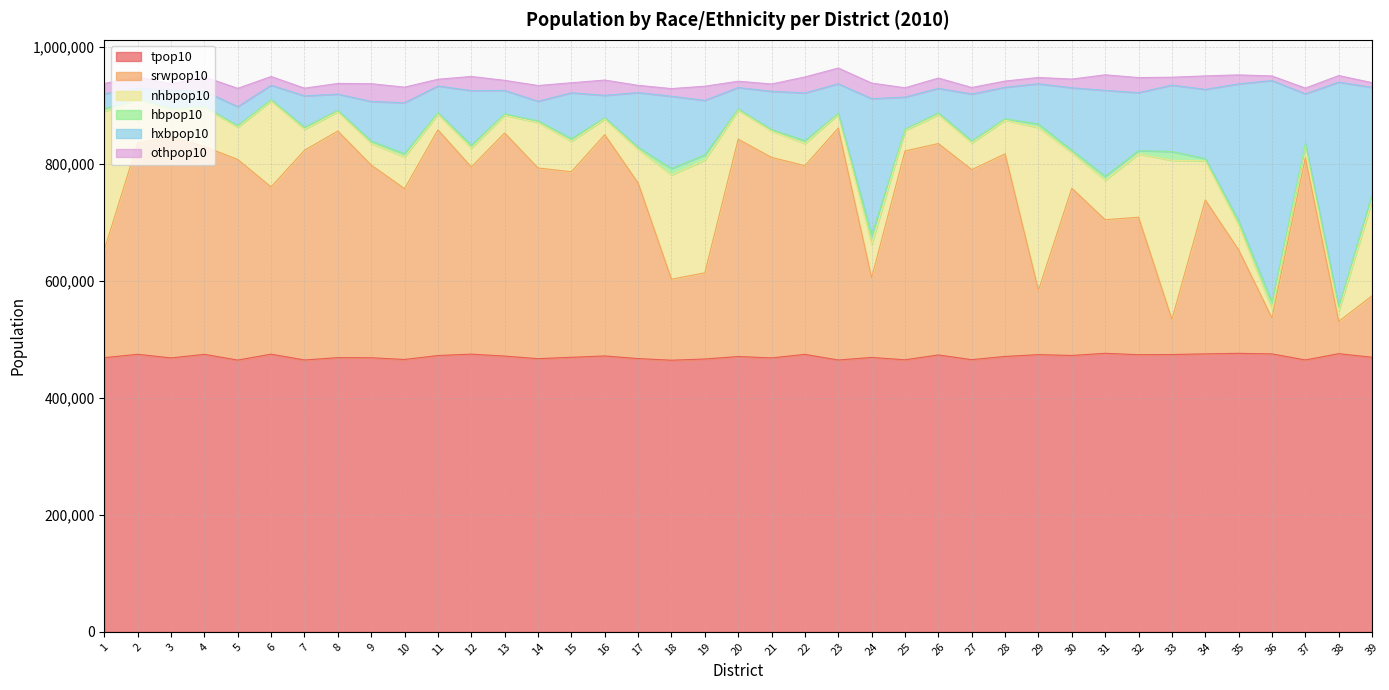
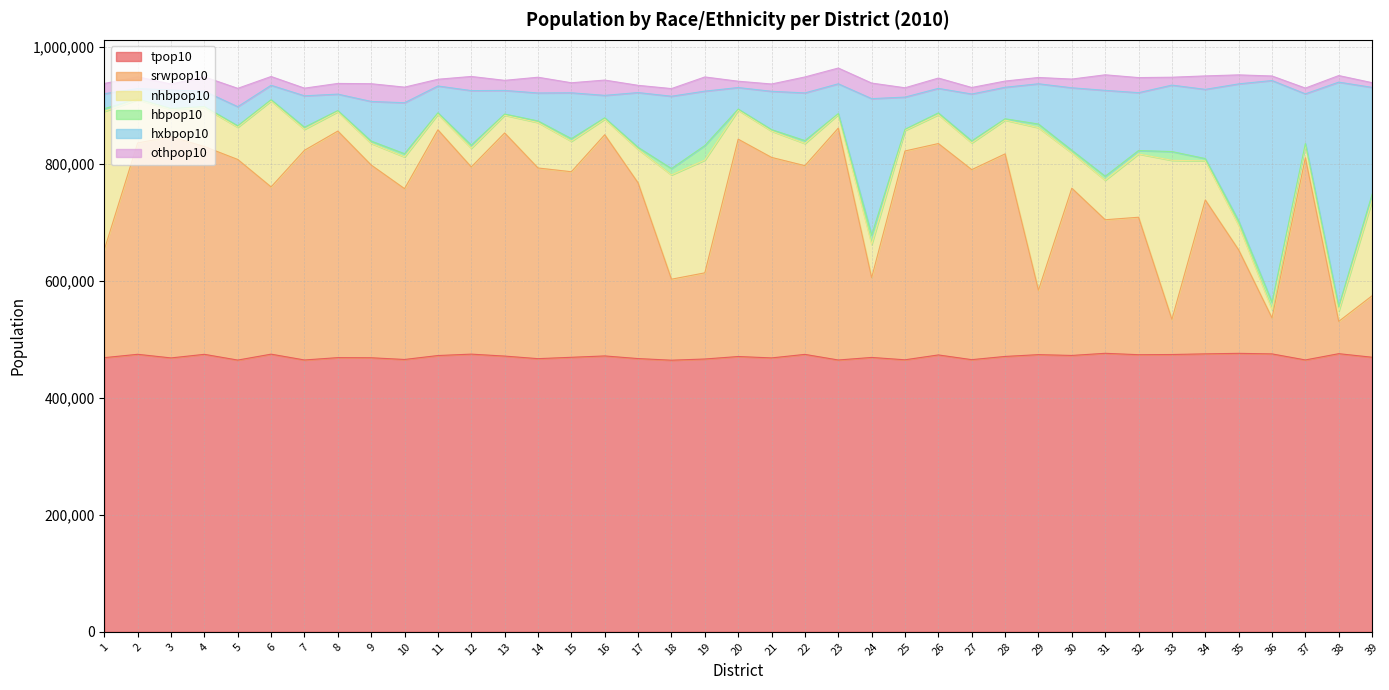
  {
    "tpop10": {
      "1": "470,000",
      "2": "470,000",
      "3": "470,000",
      "4": "470,000",
      "5": "460,000",
      "6": "470,000",
      "7": "460,000",
      "8": "470,000",
      "9": "470,000",
      "10": "470,000",
      "11": "470,000",
      "12": "470,000",
      "13": "470,000",
      "14": "470,000",
      "15": "470,000",
      "16": "470,000",
      "17": "470,000",
      "18": "460,000",
      "19": "470,000",
      "20": "470,000",
      "21": "470,000",
      "22": "470,000",
      "23": "460,000",
      "24": "470,000",
      "25": "460,000",
      "26": "470,000",
      "27": "470,000",
      "28": "470,000",
      "29": "470,000",
      "30": "470,000",
      "31": "480,000",
      "32": "470,000",
      "33": "470,000",
      "34": "470,000",
      "35": "480,000",
      "36": "470,000",
      "37": "460,000",
      "38": "480,000",
      "39": "470,000"
    },
    "srwpop10": {
      "1": "180,000",
      "5": "340,000",
      "6": "290,000",
      "7": "360,000",
      "8": "390,000",
      "9": "330,000",
      "10": "290,000",
      "11": "390,000",
      "12": "320,000",
      "13": "380,000",
      "14": "330,000",
      "15": "320,000",
      "16": "380,000",
      "17": "300,000",
      "18": "140,000",
      "19": "150,000",
      "20": "370,000",
      "21": "340,000",
      "22": "320,000",
      "23": "400,000",
      "24": "140,000",
      "25": "360,000",
      "26": "360,000",
      "27": "320,000",
      "28": "350,000",
      "29": "110,000",
      "30": "290,000",
      "31": "230,000",
      "32": "230,000",
      "33": "60,000",
      "34": "260,000",
      "35": "180,000",
      "36": "60,000",
      "37": "350,000",
      "38": "60,000",
      "39": "110,000"
    },
    "nhbpop10": {
      "1": "240,000",
      "10": "50,000",
      "12": "30,000",
      "18": "180,000",
      "19": "190,000",
      "22": "40,000",
      "24": "60,000",
      "29": "280,000",
      "30": "60,000",
      "31": "70,000",
      "32": "110,000",
      "33": "270,000",
      "35": "40,000",
      "36": "10,000",
      "38": "20,000",
      "39": "160,000"
    },
    "hbpop10": {
      "1": "0",
      "10": "10,000",
      "12": "10,000",
      "18": "10,000",
-     "19": "10,000",
+     "19": "20,000",
      "22": "0",
      "24": "20,000",
      "29": "10,000",
      "30": "0",
      "31": "10,000",
      "32": "10,000",
      "33": "10,000",
      "35": "10,000",
      "36": "10,000",
      "38": "10,000",
      "39": "10,000"
    },
    "hxbpop10": {
      "1": "30,000",
      "5": "30,000",
      "6": "20,000",
      "7": "50,000",
      "8": "30,000",
      "9": "70,000",
      "10": "90,000",
      "11": "50,000",
      "12": "90,000",
      "13": "40,000",
-     "14": "30,000",
+     "14": "50,000",
      "15": "80,000",
      "16": "40,000",
      "17": "90,000",
      "18": "120,000",
      "19": "90,000",
      "20": "40,000",
      "21": "70,000",
      "22": "80,000",
      "23": "50,000",
      "24": "230,000",
      "25": "50,000",
      "26": "40,000",
      "27": "80,000",
      "28": "50,000",
      "29": "70,000",
      "30": "110,000",
      "31": "150,000",
      "32": "100,000",
      "33": "110,000",
      "34": "120,000",
      "35": "230,000",
      "36": "380,000",
      "37": "80,000",
      "38": "380,000",
      "39": "180,000"
    },
    "othpop10": {
      "1": "20,000",
      "5": "30,000",
      "6": "10,000",
      "7": "10,000",
      "8": "20,000",
      "9": "30,000",
      "10": "30,000",
      "11": "10,000",
      "12": "20,000",
      "13": "20,000",
      "14": "30,000",
      "15": "20,000",
      "16": "30,000",
      "17": "10,000",
      "18": "10,000",
      "19": "20,000",
      "20": "10,000",
      "21": "10,000",
      "22": "30,000",
      "23": "30,000",
      "24": "30,000",
      "25": "20,000",
      "26": "20,000",
      "27": "10,000",
      "28": "10,000",
      "29": "10,000",
      "30": "10,000",
      "31": "30,000",
      "32": "30,000",
      "33": "10,000",
      "34": "20,000",
      "35": "20,000",
      "36": "10,000",
      "37": "10,000",
      "38": "10,000",
      "39": "10,000"
    }
  }
